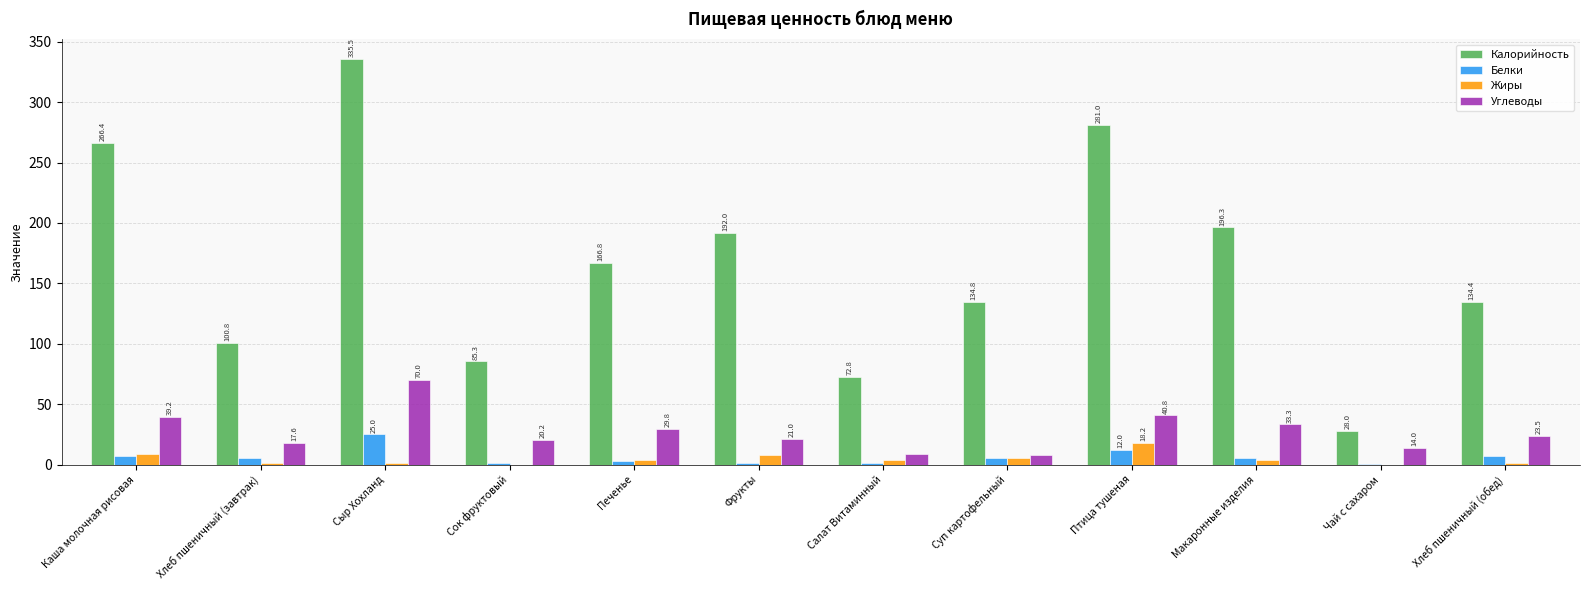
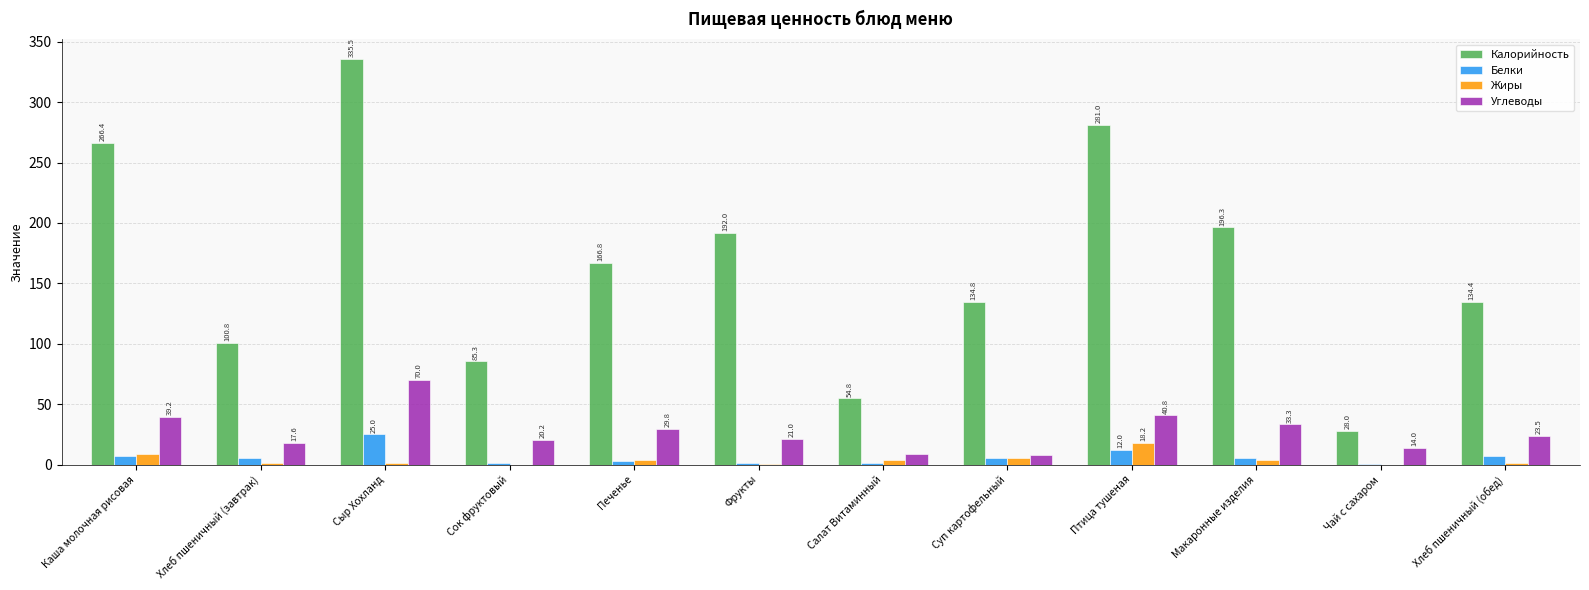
  {
    "Калорийность": {
      "Каша молочная рисовая": 266.4,
      "Хлеб пшеничный (завтрак)": 100.8,
      "Сыр Хохланд": 335.5,
      "Сок фруктовый": 85.3,
      "Печенье": 166.8,
      "Фрукты": 192.0,
-     "Салат Витаминный": 72.8,
+     "Салат Витаминный": 54.8,
      "Суп картофельный": 134.8,
      "Птица тушеная": 281.0,
      "Макаронные изделия": 196.3,
      "Чай с сахаром": 28.0,
      "Хлеб пшеничный (обед)": 134.4
    },
    "Белки": {
      "Сыр Хохланд": 25.0,
      "Птица тушеная": 12.0
    },
    "Жиры": {
      "Каша молочная рисовая": 9,
      "Сок фруктовый": 0,
      "Печенье": 4,
-     "Фрукты": 8,
+     "Фрукты": 1,
      "Салат Витаминный": 4,
      "Суп картофельный": 5,
      "Макаронные изделия": 4,
      "Чай с сахаром": 0
    },
    "Углеводы": {
      "Каша молочная рисовая": 39.2,
      "Хлеб пшеничный (завтрак)": 17.6,
      "Сыр Хохланд": 70.0,
      "Сок фруктовый": 20.2,
      "Печенье": 29.8,
      "Фрукты": 21.0,
      "Птица тушеная": 40.8,
      "Макаронные изделия": 33.3,
      "Чай с сахаром": 14.0,
      "Хлеб пшеничный (обед)": 23.5
    }
  }
